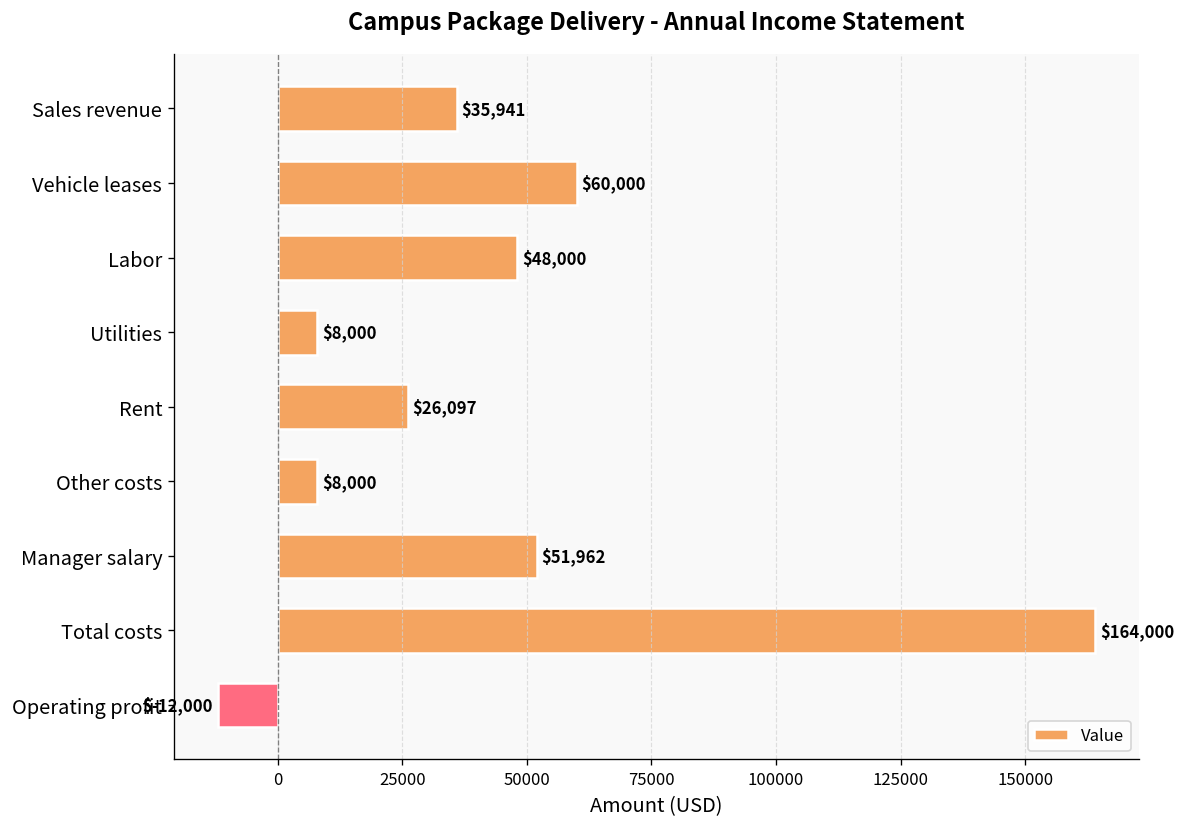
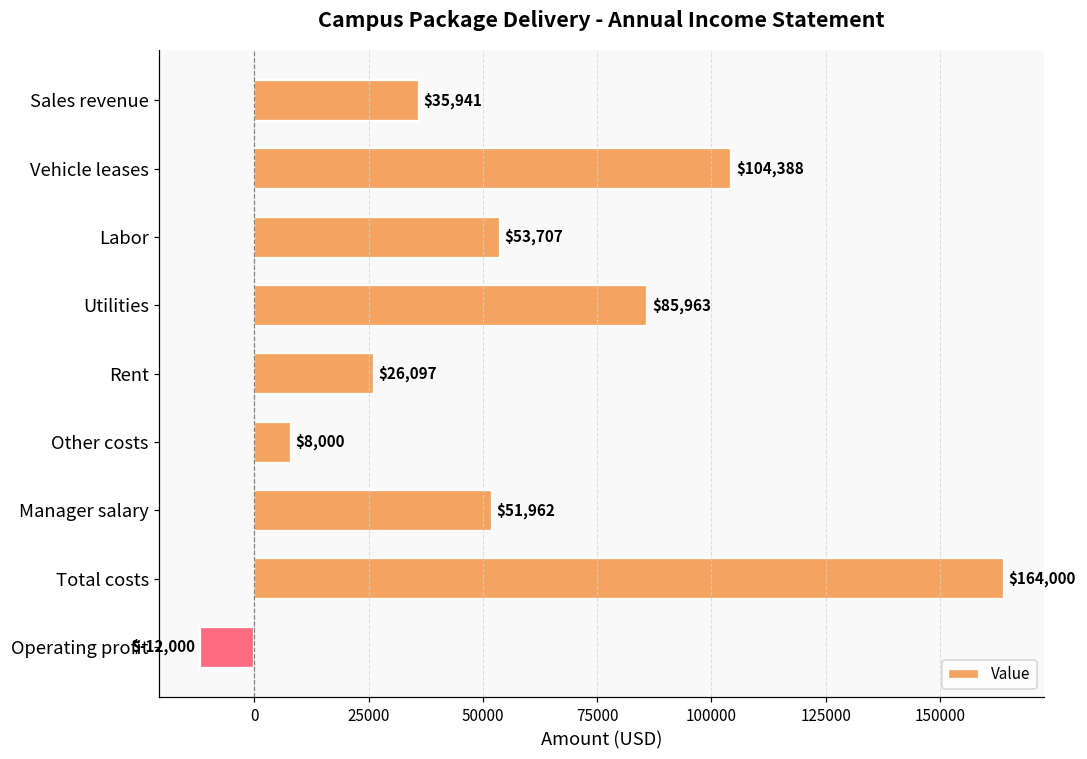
  {
    "Sales revenue": "$35,941",
-   "Vehicle leases": "$60,000",
-   "Labor": "$48,000",
-   "Utilities": "$8,000",
+   "Vehicle leases": "$104,388",
+   "Labor": "$53,707",
+   "Utilities": "$85,963",
    "Rent": "$26,097",
    "Other costs": "$8,000",
    "Manager salary": "$51,962",
    "Total costs": "$164,000",
    "Operating profit": "$-12,000"
  }
